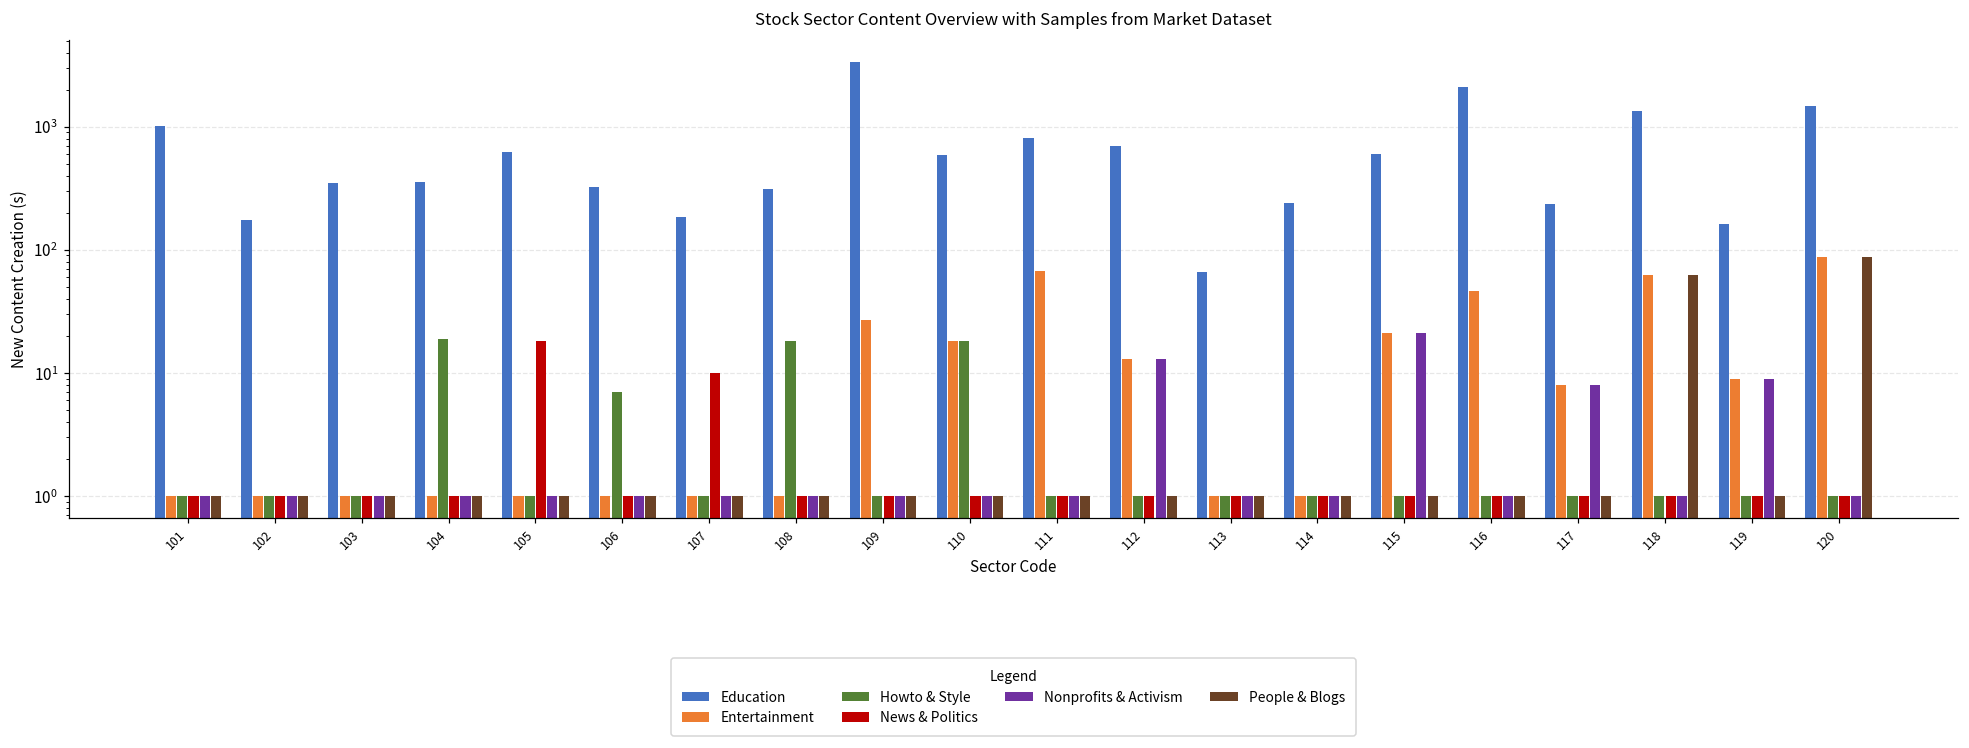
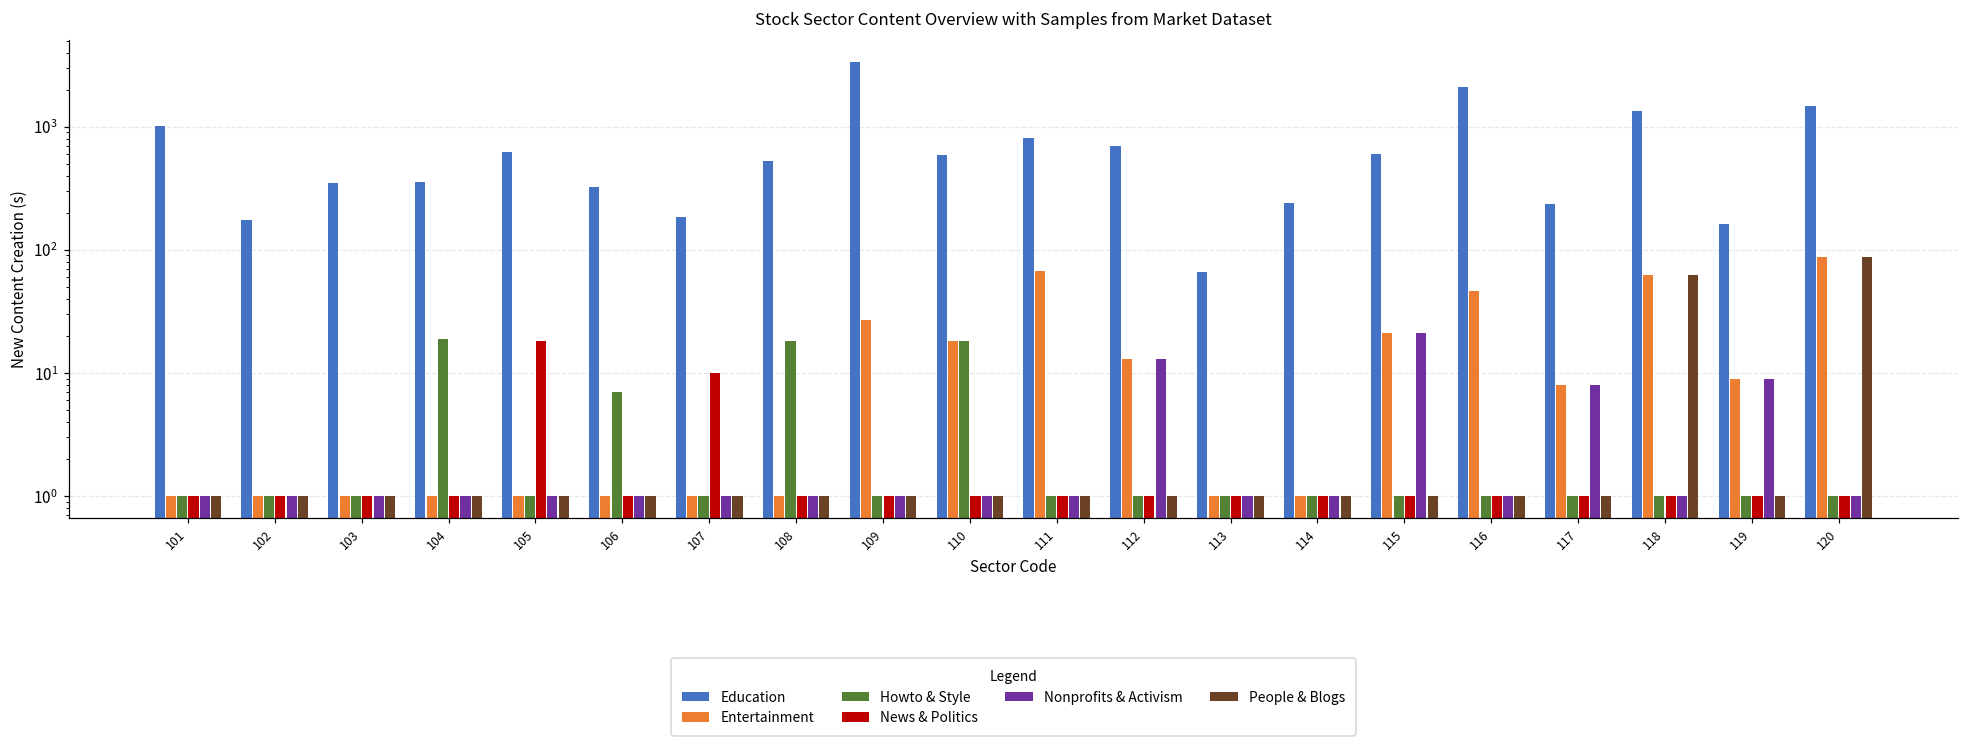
  {
    "Education": {
      "101": 1000,
      "102": 170,
      "103": 350,
      "104": 360,
      "105": 600,
      "106": 330,
      "107": 190,
-     "108": 310,
+     "108": 500,
      "109": 3400,
      "110": 600,
      "111": 800,
      "112": 700,
      "113": 70,
      "114": 240,
      "115": 600,
      "116": 2100,
      "117": 240,
      "118": 1300,
      "119": 160,
      "120": 1500
    },
    "Entertainment": {
      "101": 1,
      "102": 1,
      "103": 1,
      "104": 1,
      "105": 1,
      "106": 1,
      "107": 1,
      "108": 1,
      "109": 27,
      "110": 18,
      "111": 70,
      "112": 13,
      "113": 1,
      "114": 1,
      "115": 21,
      "116": 46,
      "117": 8,
      "118": 60,
      "119": 9,
      "120": 90
    },
    "Howto & Style": {
      "101": 1,
      "102": 1,
      "103": 1,
      "104": 19,
      "105": 1,
      "106": 7,
      "107": 1,
      "108": 18,
      "109": 1,
      "110": 18,
      "111": 1,
      "112": 1,
      "113": 1,
      "114": 1,
      "115": 1,
      "116": 1,
      "117": 1,
      "118": 1,
      "119": 1,
      "120": 1
    },
    "News & Politics": {
      "101": 1,
      "102": 1,
      "103": 1,
      "104": 1,
      "105": 18,
      "106": 1,
      "107": 10,
      "108": 1,
      "109": 1,
      "110": 1,
      "111": 1,
      "112": 1,
      "113": 1,
      "114": 1,
      "115": 1,
      "116": 1,
      "117": 1,
      "118": 1,
      "119": 1,
      "120": 1
    },
    "Nonprofits & Activism": {
      "101": 1,
      "102": 1,
      "103": 1,
      "104": 1,
      "105": 1,
      "106": 1,
      "107": 1,
      "108": 1,
      "109": 1,
      "110": 1,
      "111": 1,
      "112": 13,
      "113": 1,
      "114": 1,
      "115": 21,
      "116": 1,
      "117": 8,
      "118": 1,
      "119": 9,
      "120": 1
    },
    "People & Blogs": {
      "101": 1,
      "102": 1,
      "103": 1,
      "104": 1,
      "105": 1,
      "106": 1,
      "107": 1,
      "108": 1,
      "109": 1,
      "110": 1,
      "111": 1,
      "112": 1,
      "113": 1,
      "114": 1,
      "115": 1,
      "116": 1,
      "117": 1,
      "118": 60,
      "119": 1,
      "120": 90
    }
  }
